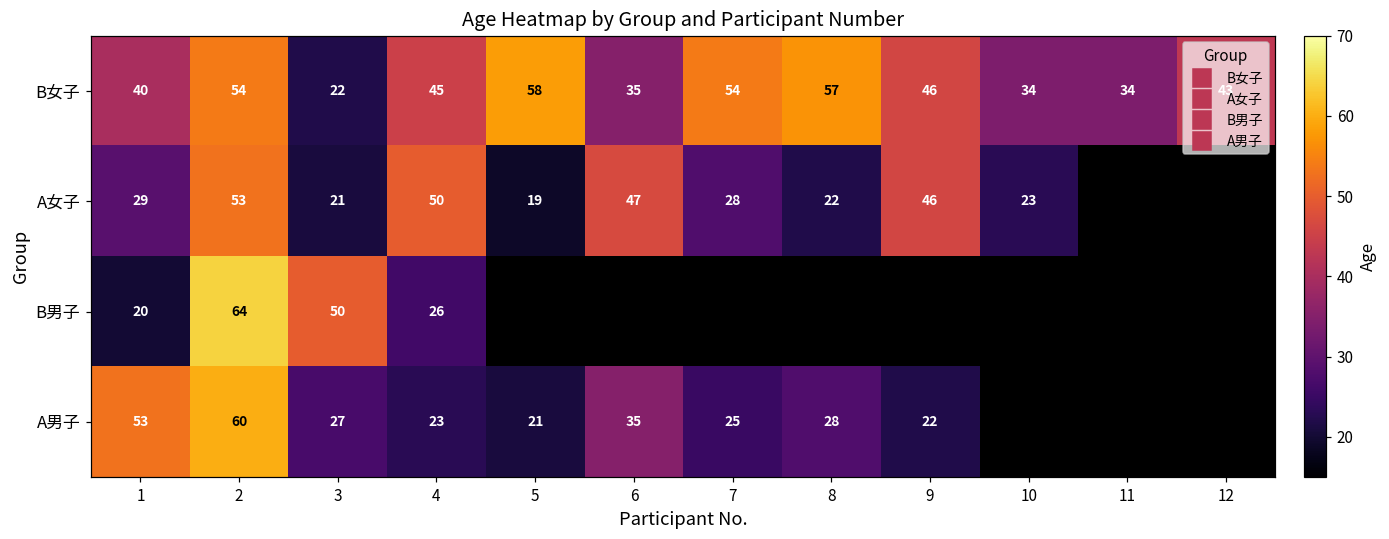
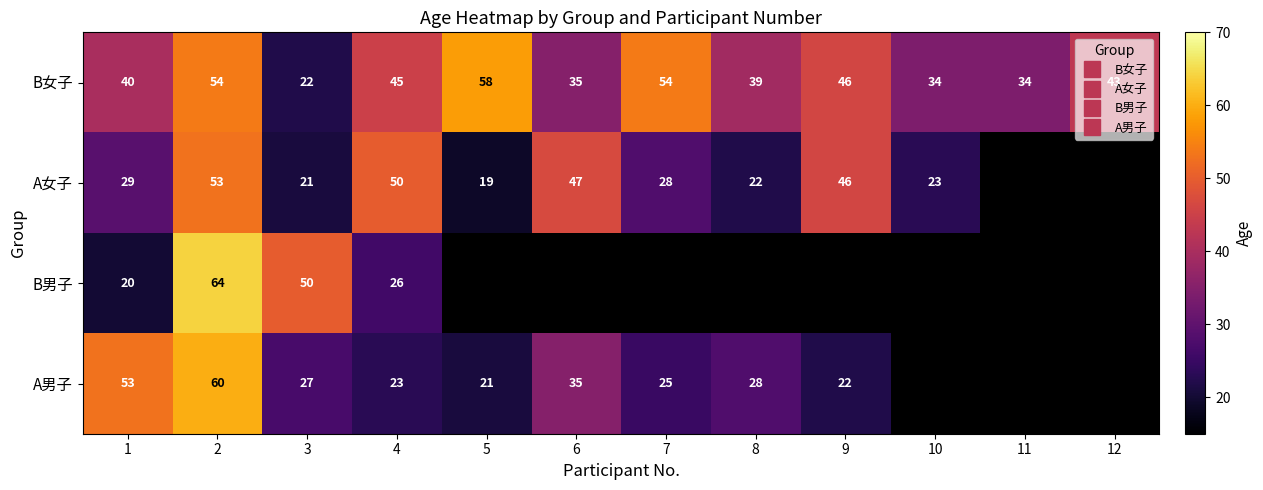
  {
    "B女子": {
      "1": 40,
      "2": 54,
      "3": 22,
      "4": 45,
      "5": 58,
      "6": 35,
      "7": 54,
-     "8": 57,
+     "8": 39,
      "9": 46,
      "10": 34,
      "11": 34
    },
    "A女子": {
      "1": 29,
      "2": 53,
      "3": 21,
      "4": 50,
      "5": 19,
      "6": 47,
      "7": 28,
      "8": 22,
      "9": 46,
      "10": 23
    },
    "B男子": {
      "1": 20,
      "2": 64,
      "3": 50,
      "4": 26
    },
    "A男子": {
      "1": 53,
      "2": 60,
      "3": 27,
      "4": 23,
      "5": 21,
      "6": 35,
      "7": 25,
      "8": 28,
      "9": 22
    }
  }
